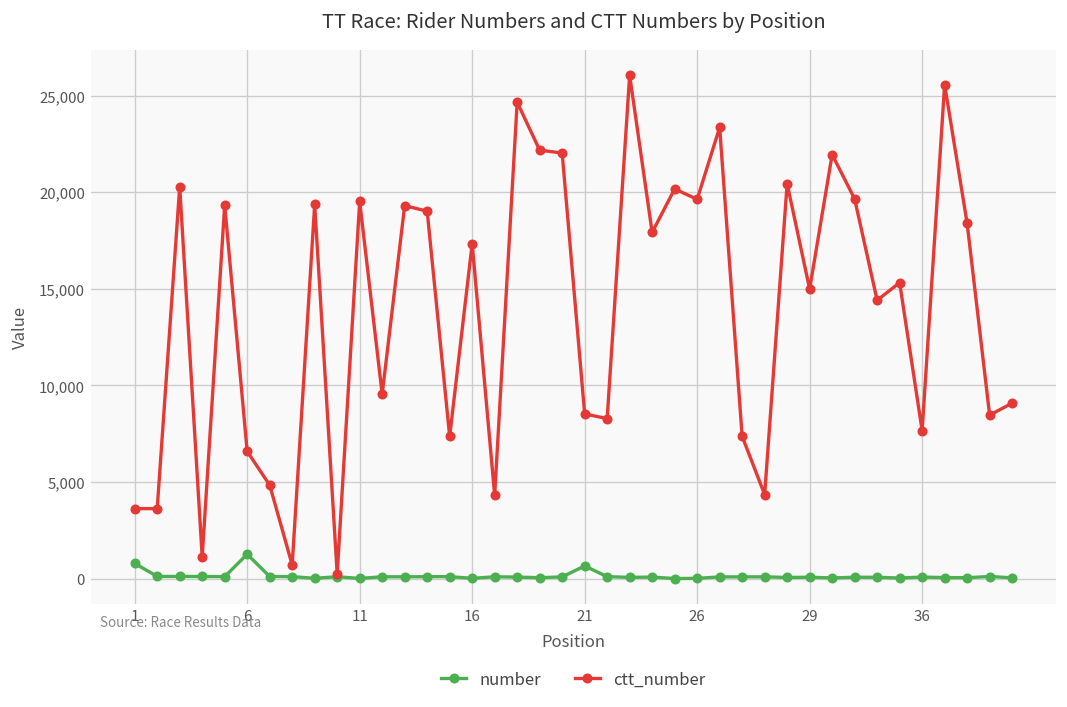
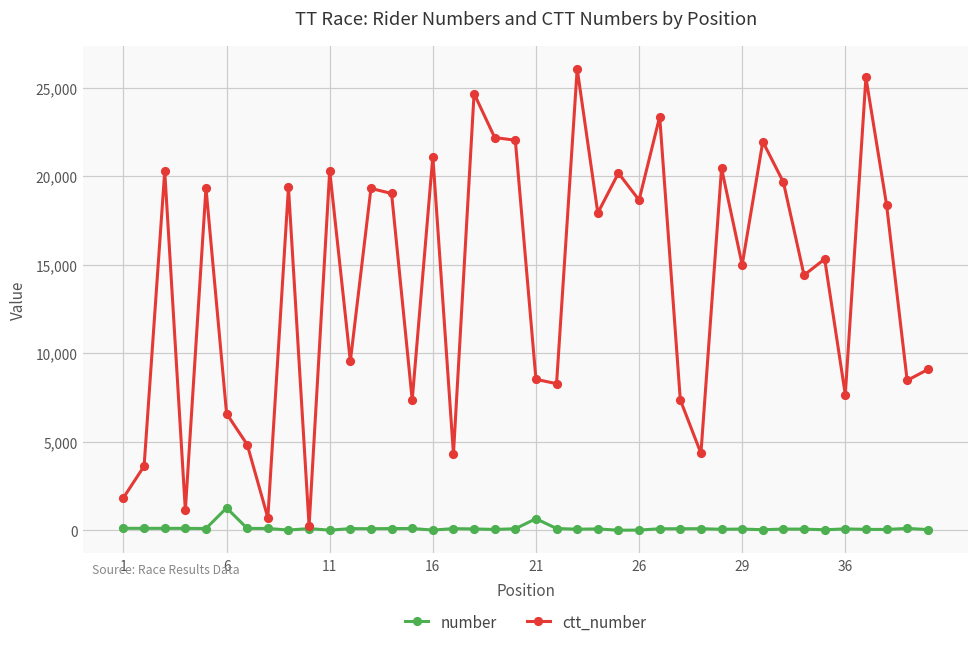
  {
    "number": {
-     "1": "800",
+     "1": "100",
      "6": "1,300",
      "11": "0",
      "16": "0",
      "21": "700",
      "26": "0",
      "36": "100"
    },
    "ctt_number": {
-     "1": "3,600",
+     "1": "1,800",
      "6": "6,600",
-     "11": "19,500",
-     "16": "17,300",
+     "11": "20,300",
+     "16": "21,100",
      "21": "8,500",
-     "26": "19,600",
+     "26": "18,700",
      "36": "7,700"
    }
  }
